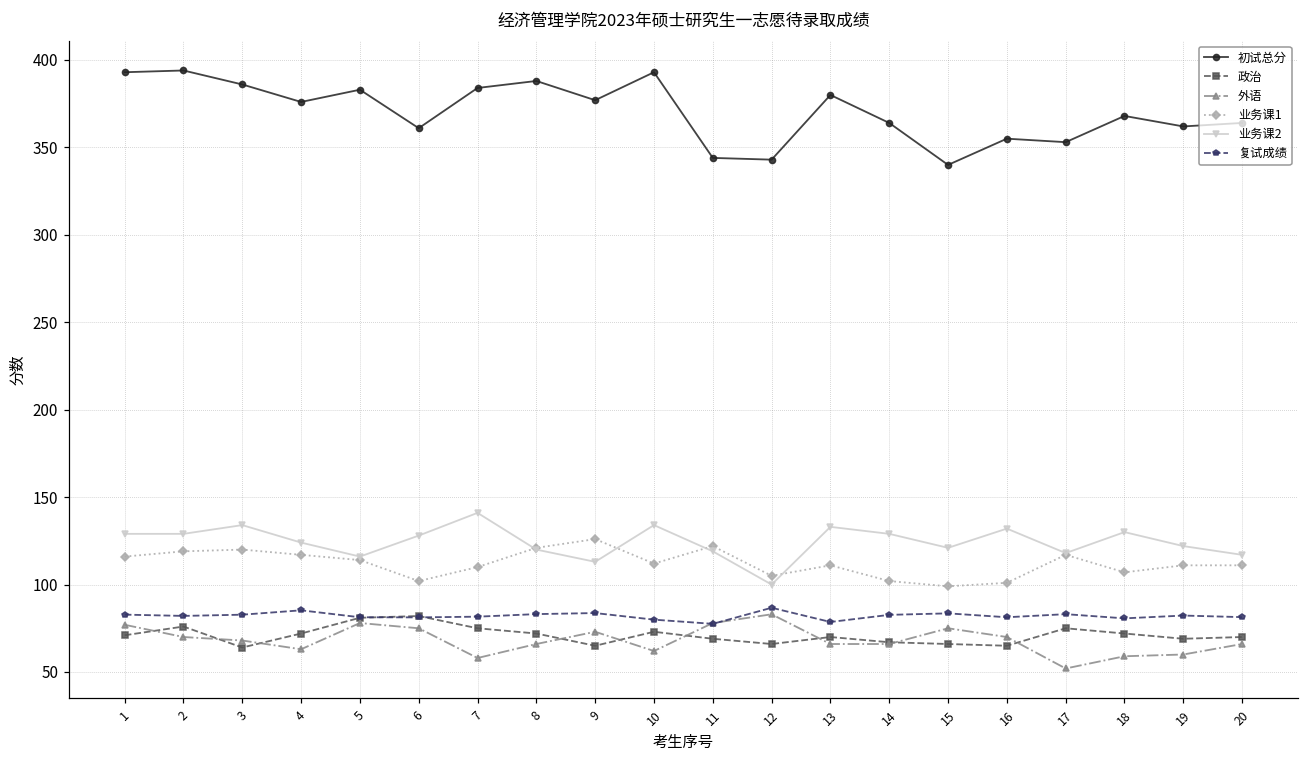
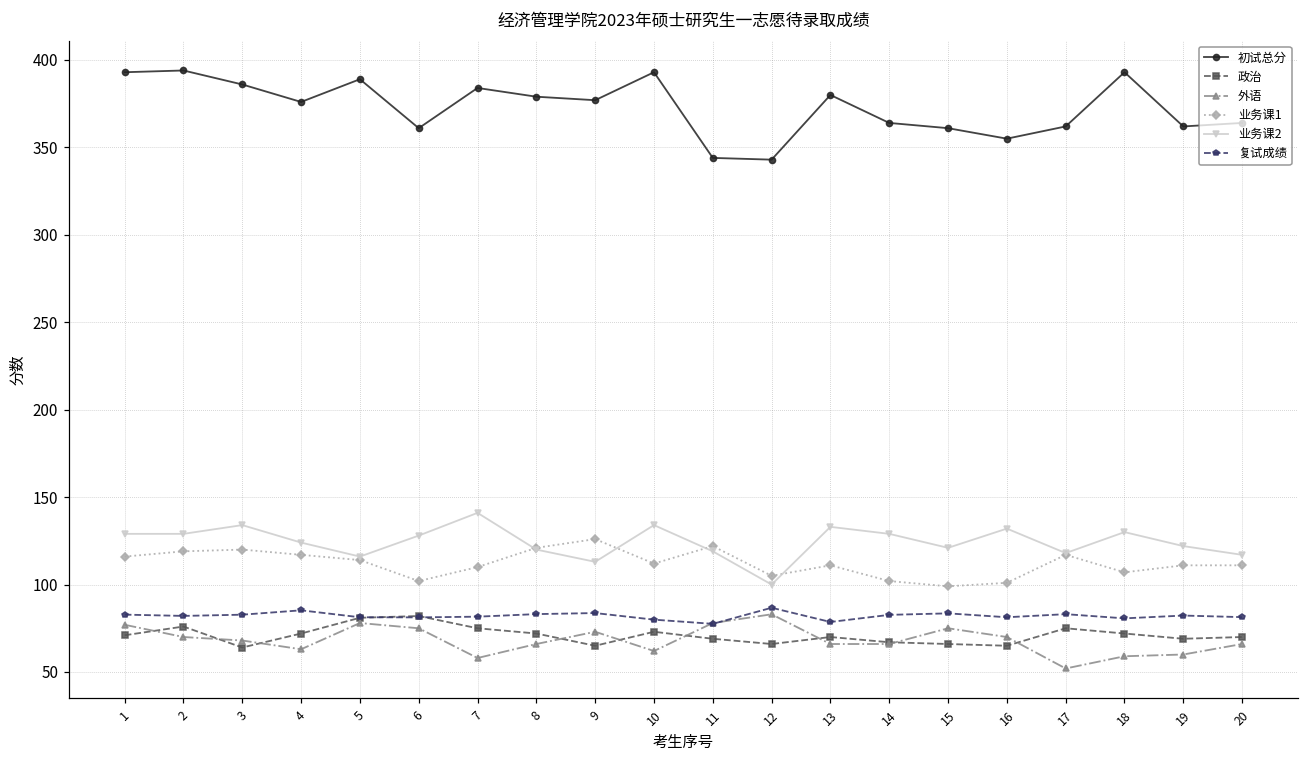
  {
    "初试总分": {
      "1": 393,
      "2": 394,
      "3": 386,
      "4": 376,
-     "5": 383,
+     "5": 389,
      "6": 361,
      "7": 384,
-     "8": 388,
+     "8": 379,
      "9": 377,
      "10": 393,
      "11": 344,
      "12": 343,
      "13": 380,
      "14": 364,
-     "15": 340,
+     "15": 361,
      "16": 355,
-     "17": 353,
-     "18": 368,
+     "17": 362,
+     "18": 393,
      "19": 362
    }
  }
